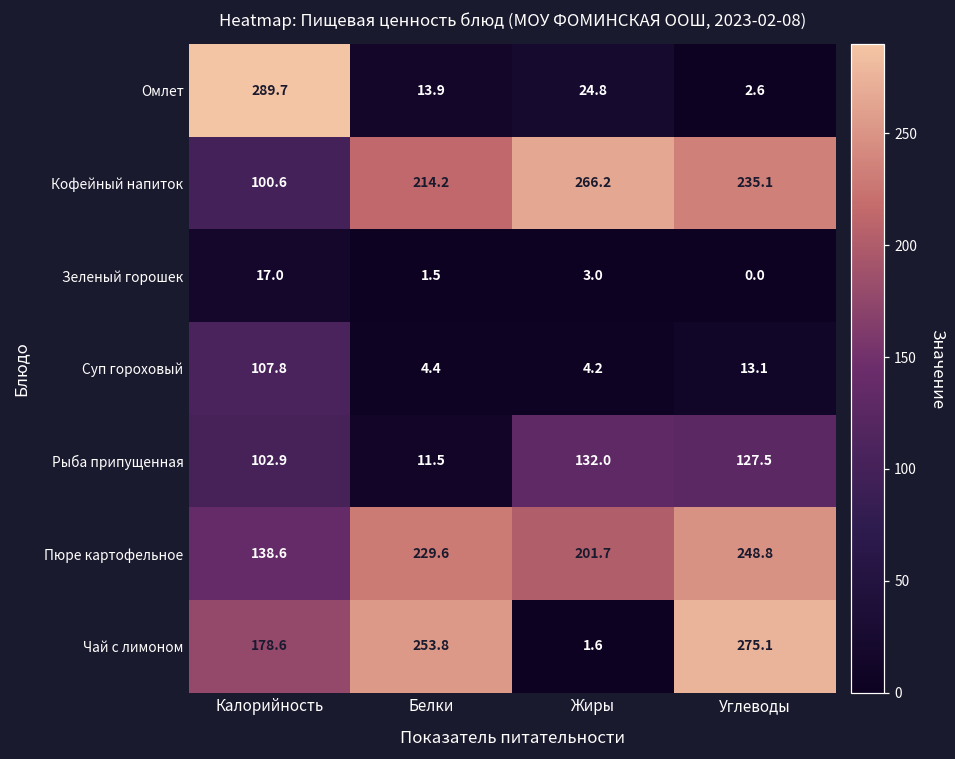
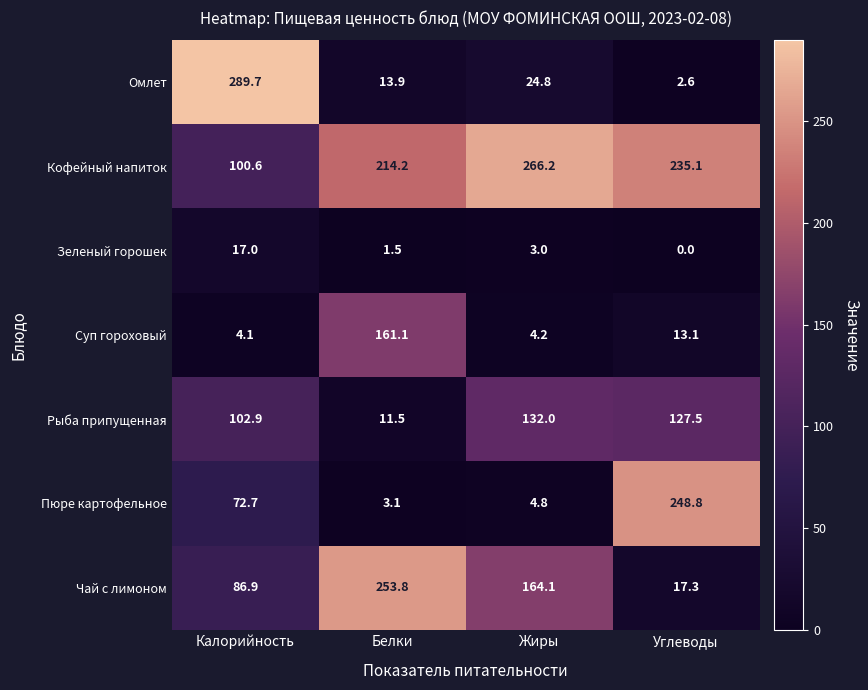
  {
    "Омлет": {
      "Калорийность": 289.7,
      "Белки": 13.9,
      "Жиры": 24.8,
      "Углеводы": 2.6
    },
    "Кофейный напиток": {
      "Калорийность": 100.6,
      "Белки": 214.2,
      "Жиры": 266.2,
      "Углеводы": 235.1
    },
    "Зеленый горошек": {
      "Калорийность": 17.0,
      "Белки": 1.5,
      "Жиры": 3.0,
      "Углеводы": 0.0
    },
    "Суп гороховый": {
-     "Калорийность": 107.8,
-     "Белки": 4.4,
+     "Калорийность": 4.1,
+     "Белки": 161.1,
      "Жиры": 4.2,
      "Углеводы": 13.1
    },
    "Рыба припущенная": {
      "Калорийность": 102.9,
      "Белки": 11.5,
      "Жиры": 132.0,
      "Углеводы": 127.5
    },
    "Пюре картофельное": {
-     "Калорийность": 138.6,
-     "Белки": 229.6,
-     "Жиры": 201.7,
+     "Калорийность": 72.7,
+     "Белки": 3.1,
+     "Жиры": 4.8,
      "Углеводы": 248.8
    },
    "Чай с лимоном": {
-     "Калорийность": 178.6,
+     "Калорийность": 86.9,
      "Белки": 253.8,
-     "Жиры": 1.6,
-     "Углеводы": 275.1
+     "Жиры": 164.1,
+     "Углеводы": 17.3
    }
  }
